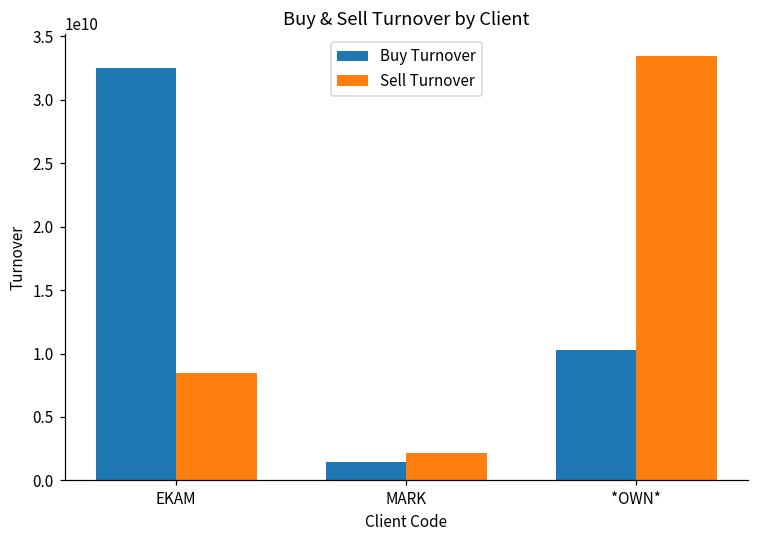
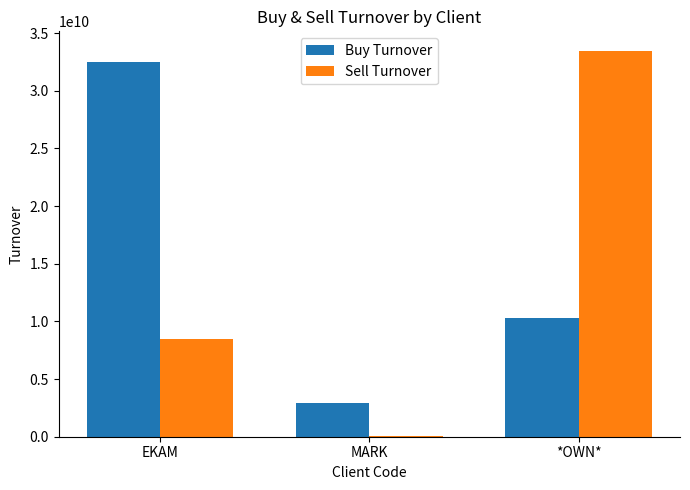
  {
    "Buy Turnover": {
      "EKAM": 32500000000,
-     "MARK": 1500000000,
+     "MARK": 2900000000,
      "*OWN*": 10300000000
    },
    "Sell Turnover": {
      "EKAM": 8500000000,
-     "MARK": 2100000000,
+     "MARK": 100000000,
      "*OWN*": 33500000000
    }
  }
